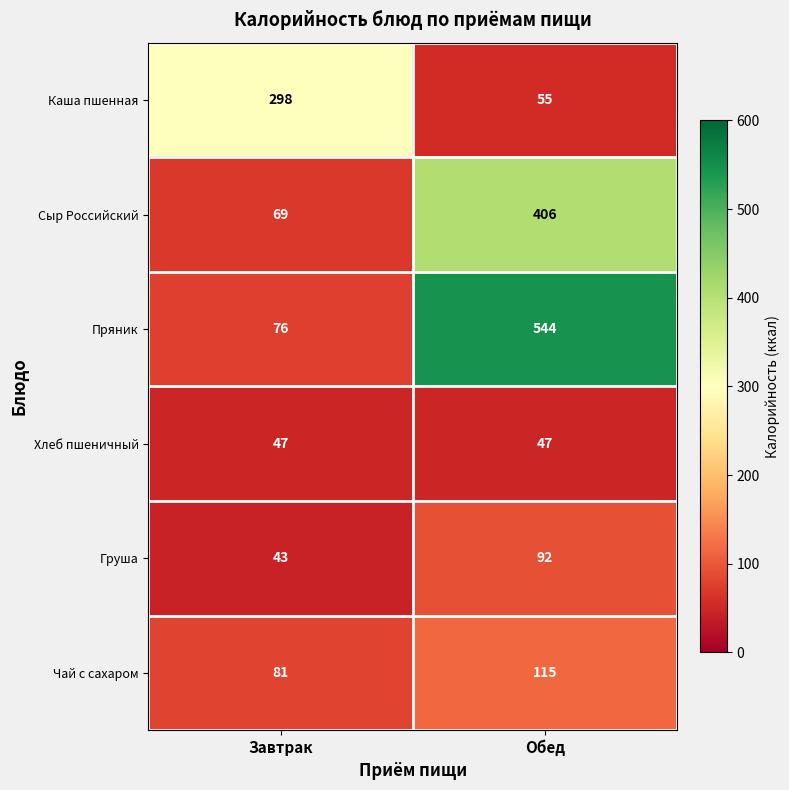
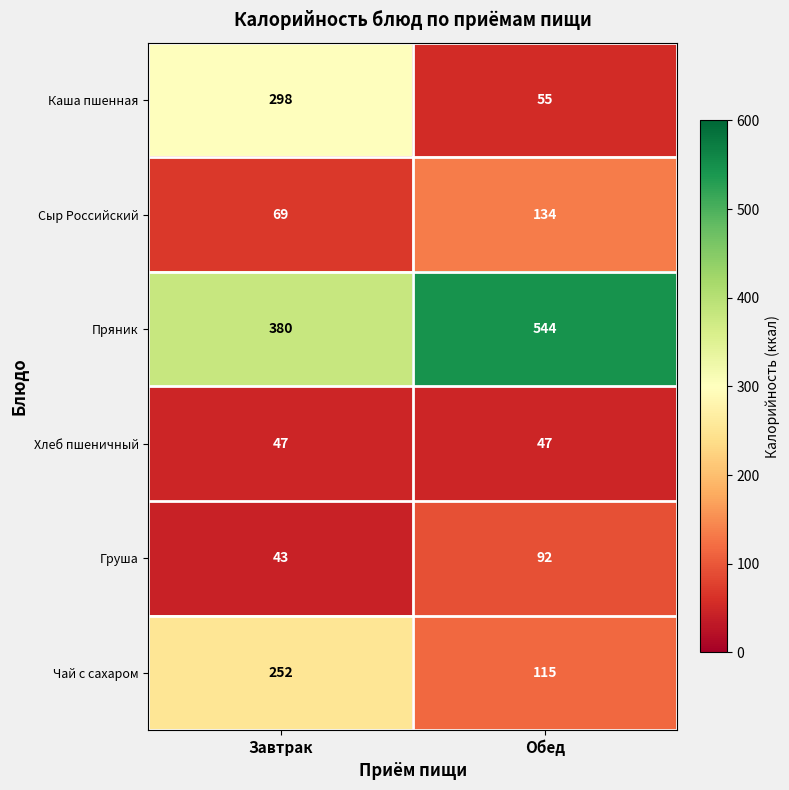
  {
    "Каша пшенная": {
      "Завтрак": 298,
      "Обед": 55
    },
    "Сыр Российский": {
      "Завтрак": 69,
-     "Обед": 406
+     "Обед": 134
    },
    "Пряник": {
-     "Завтрак": 76,
+     "Завтрак": 380,
      "Обед": 544
    },
    "Хлеб пшеничный": {
      "Завтрак": 47,
      "Обед": 47
    },
    "Груша": {
      "Завтрак": 43,
      "Обед": 92
    },
    "Чай с сахаром": {
-     "Завтрак": 81,
+     "Завтрак": 252,
      "Обед": 115
    }
  }
